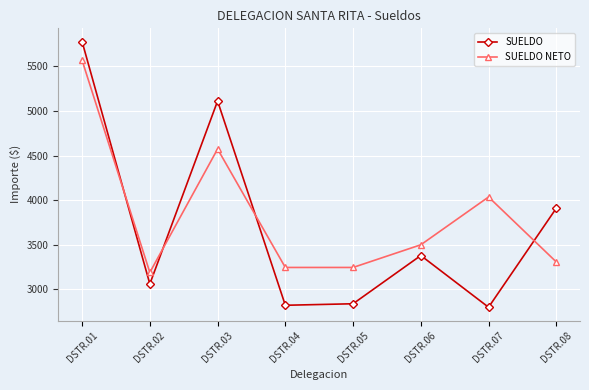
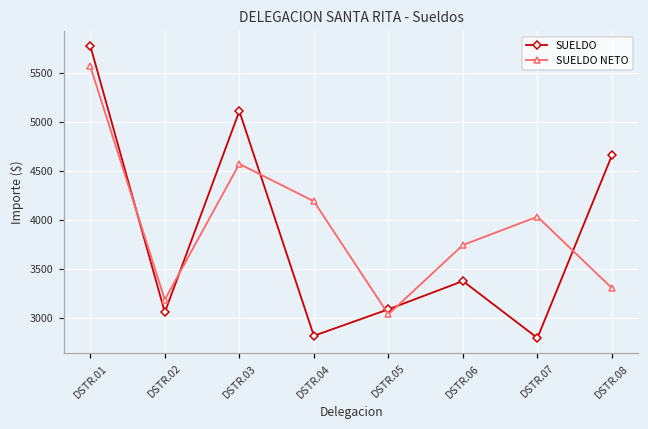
  {
    "SUELDO": {
      "DSTR.01": 5800,
      "DSTR.02": 3100,
      "DSTR.03": 5100,
      "DSTR.04": 2800,
-     "DSTR.05": 2800,
+     "DSTR.05": 3100,
      "DSTR.06": 3400,
      "DSTR.07": 2800,
-     "DSTR.08": 3900
+     "DSTR.08": 4700
    },
    "SUELDO NETO": {
      "DSTR.01": 5600,
      "DSTR.02": 3200,
      "DSTR.03": 4600,
-     "DSTR.04": 3200,
-     "DSTR.05": 3200,
-     "DSTR.06": 3500,
+     "DSTR.04": 4200,
+     "DSTR.05": 3000,
+     "DSTR.06": 3700,
      "DSTR.07": 4000,
      "DSTR.08": 3300
    }
  }
